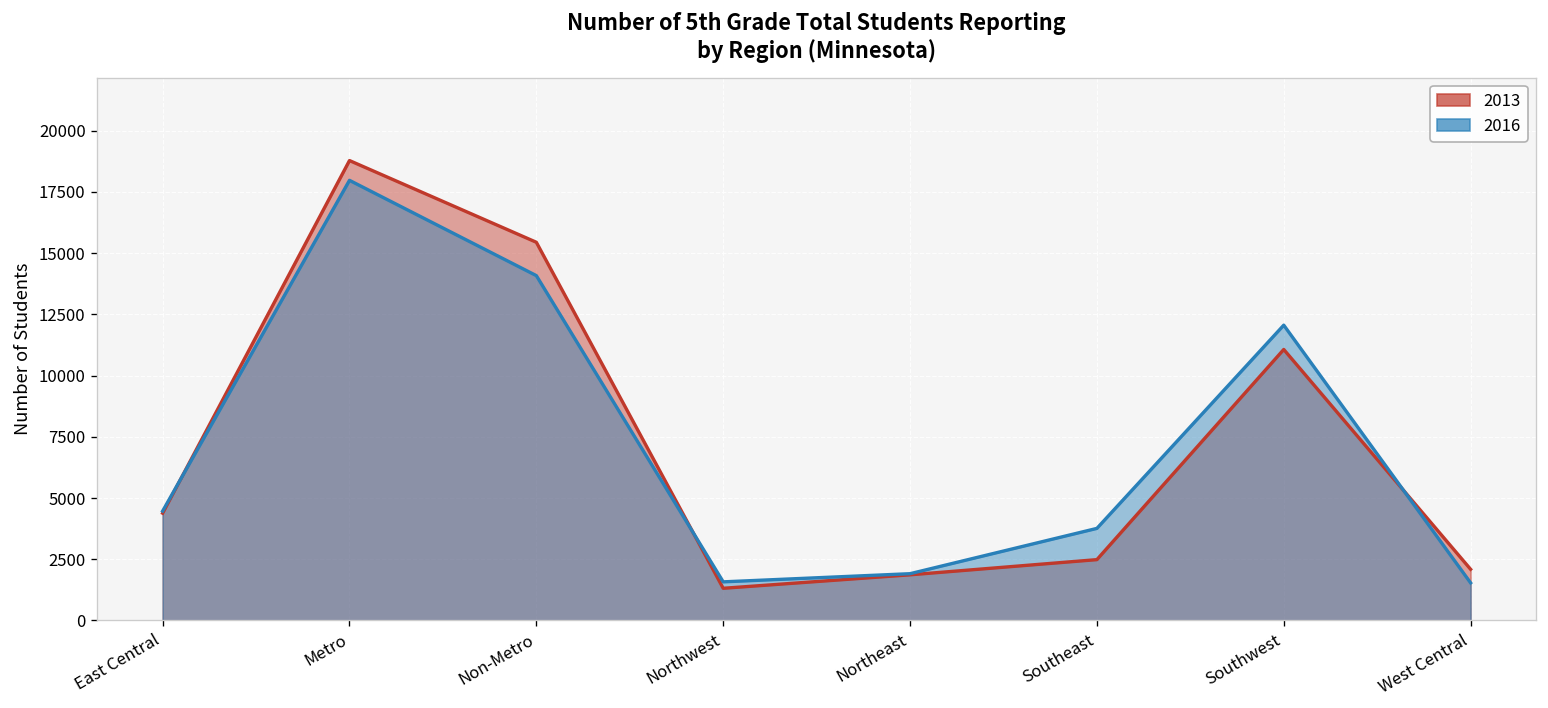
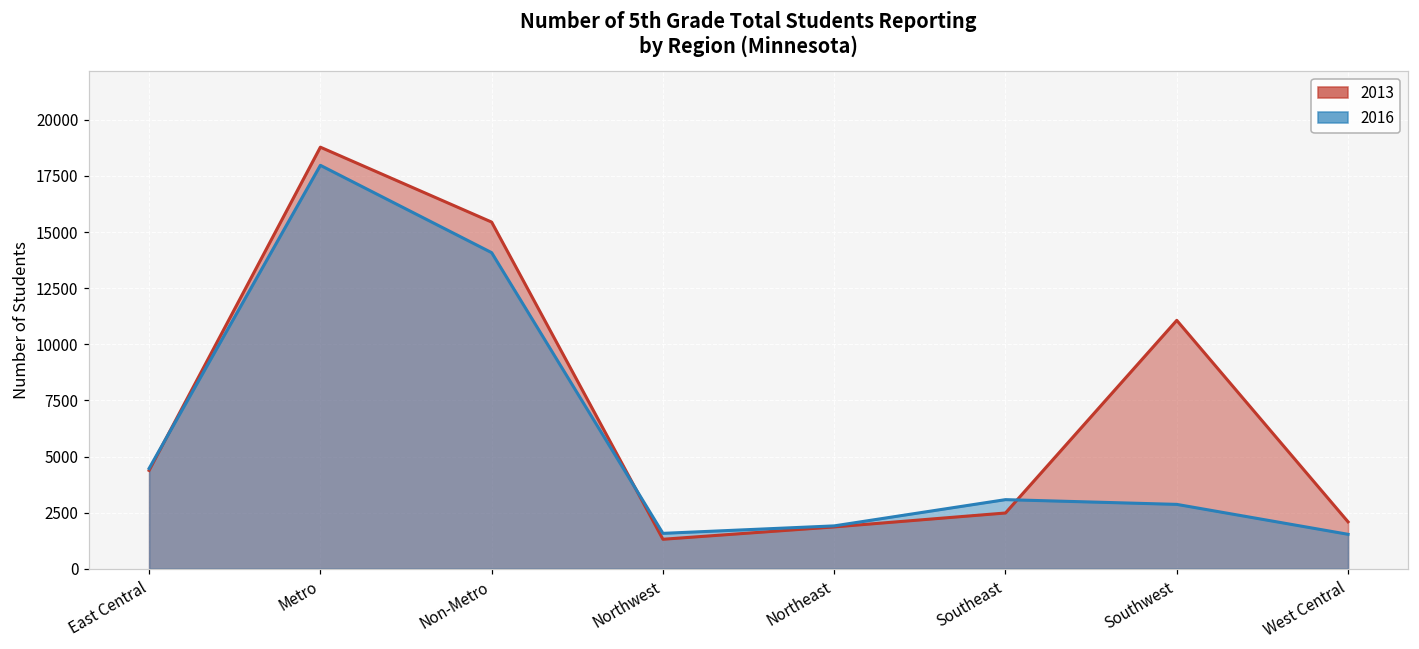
  {
    "2013": {
      "Metro": 18800,
      "Non-Metro": 15400,
      "Northwest": 1300,
      "Southeast": 2500,
      "Southwest": 11100,
      "West Central": 2100
    },
    "2016": {
      "Metro": 18000,
      "Non-Metro": 14100,
      "Northwest": 1600,
-     "Southeast": 3800,
-     "Southwest": 12100,
+     "Southeast": 3100,
+     "Southwest": 2900,
      "West Central": 1500
    }
  }
